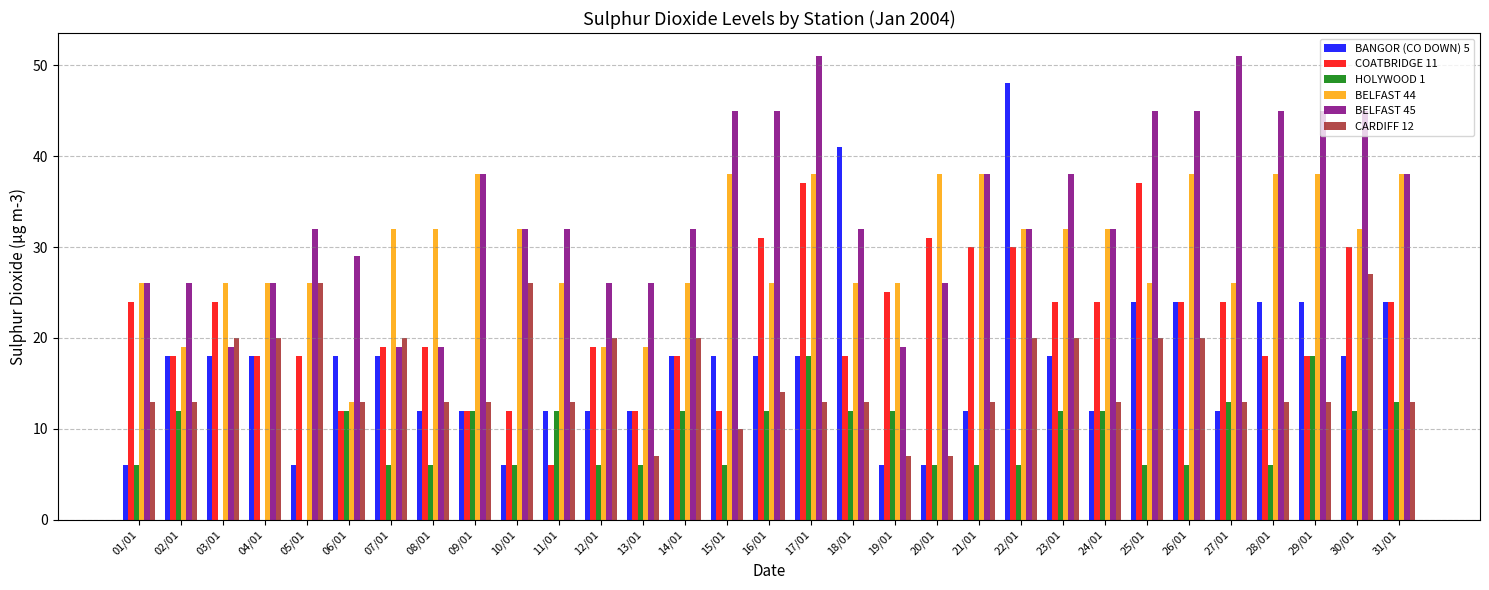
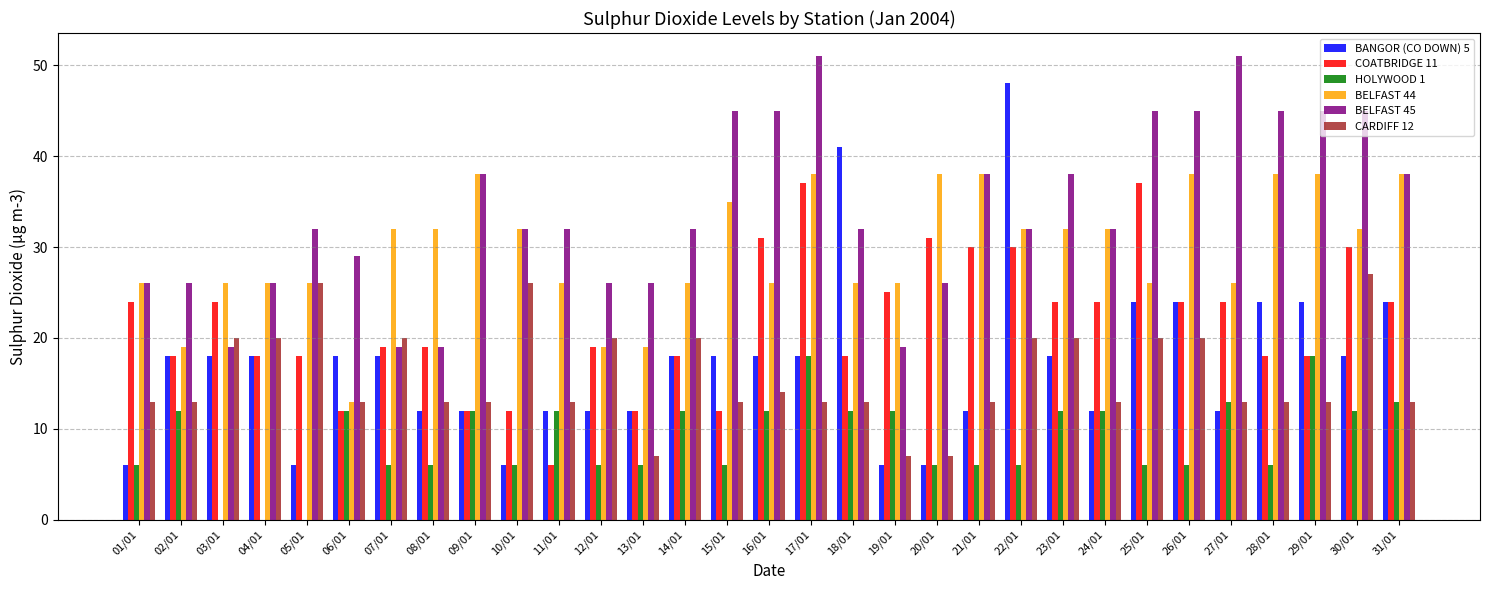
  {
    "BANGOR (CO DOWN) 5": {
      "01/01": 6,
      "02/01": 18,
      "03/01": 18,
      "04/01": 18,
      "05/01": 6,
      "06/01": 18,
      "07/01": 18,
      "08/01": 12,
      "09/01": 12,
      "10/01": 6,
      "11/01": 12,
      "12/01": 12,
      "13/01": 12,
      "14/01": 18,
      "15/01": 18,
      "16/01": 18,
      "17/01": 18,
      "18/01": 41,
      "19/01": 6,
      "20/01": 6,
      "21/01": 12,
      "22/01": 48,
      "23/01": 18,
      "24/01": 12,
      "25/01": 24,
      "26/01": 24,
      "27/01": 12,
      "28/01": 24,
      "29/01": 24,
      "30/01": 18,
      "31/01": 24
    },
    "COATBRIDGE 11": {
      "01/01": 24,
      "02/01": 18,
      "03/01": 24,
      "04/01": 18,
      "05/01": 18,
      "06/01": 12,
      "07/01": 19,
      "08/01": 19,
      "09/01": 12,
      "10/01": 12,
      "11/01": 6,
      "12/01": 19,
      "13/01": 12,
      "14/01": 18,
      "15/01": 12,
      "16/01": 31,
      "17/01": 37,
      "18/01": 18,
      "19/01": 25,
      "20/01": 31,
      "21/01": 30,
      "22/01": 30,
      "23/01": 24,
      "24/01": 24,
      "25/01": 37,
      "26/01": 24,
      "27/01": 24,
      "28/01": 18,
      "29/01": 18,
      "30/01": 30,
      "31/01": 24
    },
    "HOLYWOOD 1": {
      "01/01": 6,
      "02/01": 12,
      "03/01": 0,
      "04/01": 0,
      "05/01": 0,
      "06/01": 12,
      "07/01": 6,
      "08/01": 6,
      "09/01": 12,
      "10/01": 6,
      "11/01": 12,
      "12/01": 6,
      "13/01": 6,
      "14/01": 12,
      "15/01": 6,
      "16/01": 12,
      "17/01": 18,
      "18/01": 12,
      "19/01": 12,
      "20/01": 6,
      "21/01": 6,
      "22/01": 6,
      "23/01": 12,
      "24/01": 12,
      "25/01": 6,
      "26/01": 6,
      "27/01": 13,
      "28/01": 6,
      "29/01": 18,
      "30/01": 12,
      "31/01": 13
    },
    "BELFAST 44": {
      "01/01": 26,
      "02/01": 19,
      "03/01": 26,
      "04/01": 26,
      "05/01": 26,
      "06/01": 13,
      "07/01": 32,
      "08/01": 32,
      "09/01": 38,
      "10/01": 32,
      "11/01": 26,
      "12/01": 19,
      "13/01": 19,
      "14/01": 26,
-     "15/01": 38,
+     "15/01": 35,
      "16/01": 26,
      "17/01": 38,
      "18/01": 26,
      "19/01": 26,
      "20/01": 38,
      "21/01": 38,
      "22/01": 32,
      "23/01": 32,
      "24/01": 32,
      "25/01": 26,
      "26/01": 38,
      "27/01": 26,
      "28/01": 38,
      "29/01": 38,
      "30/01": 32,
      "31/01": 38
    },
    "BELFAST 45": {
      "01/01": 26,
      "02/01": 26,
      "03/01": 19,
      "04/01": 26,
      "05/01": 32,
      "06/01": 29,
      "07/01": 19,
      "08/01": 19,
      "09/01": 38,
      "10/01": 32,
      "11/01": 32,
      "12/01": 26,
      "13/01": 26,
      "14/01": 32,
      "15/01": 45,
      "16/01": 45,
      "17/01": 51,
      "18/01": 32,
      "19/01": 19,
      "20/01": 26,
      "21/01": 38,
      "22/01": 32,
      "23/01": 38,
      "24/01": 32,
      "25/01": 45,
      "26/01": 45,
      "27/01": 51,
      "28/01": 45,
      "31/01": 38
    },
    "CARDIFF 12": {
      "01/01": 13,
      "02/01": 13,
      "03/01": 20,
      "04/01": 20,
      "05/01": 26,
      "06/01": 13,
      "07/01": 20,
      "08/01": 13,
      "09/01": 13,
      "10/01": 26,
      "11/01": 13,
      "12/01": 20,
      "13/01": 7,
      "14/01": 20,
-     "15/01": 10,
+     "15/01": 13,
      "16/01": 14,
      "17/01": 13,
      "18/01": 13,
      "19/01": 7,
      "20/01": 7,
      "21/01": 13,
      "22/01": 20,
      "23/01": 20,
      "24/01": 13,
      "25/01": 20,
      "26/01": 20,
      "27/01": 13,
      "28/01": 13,
      "29/01": 13,
      "30/01": 27,
      "31/01": 13
    }
  }
